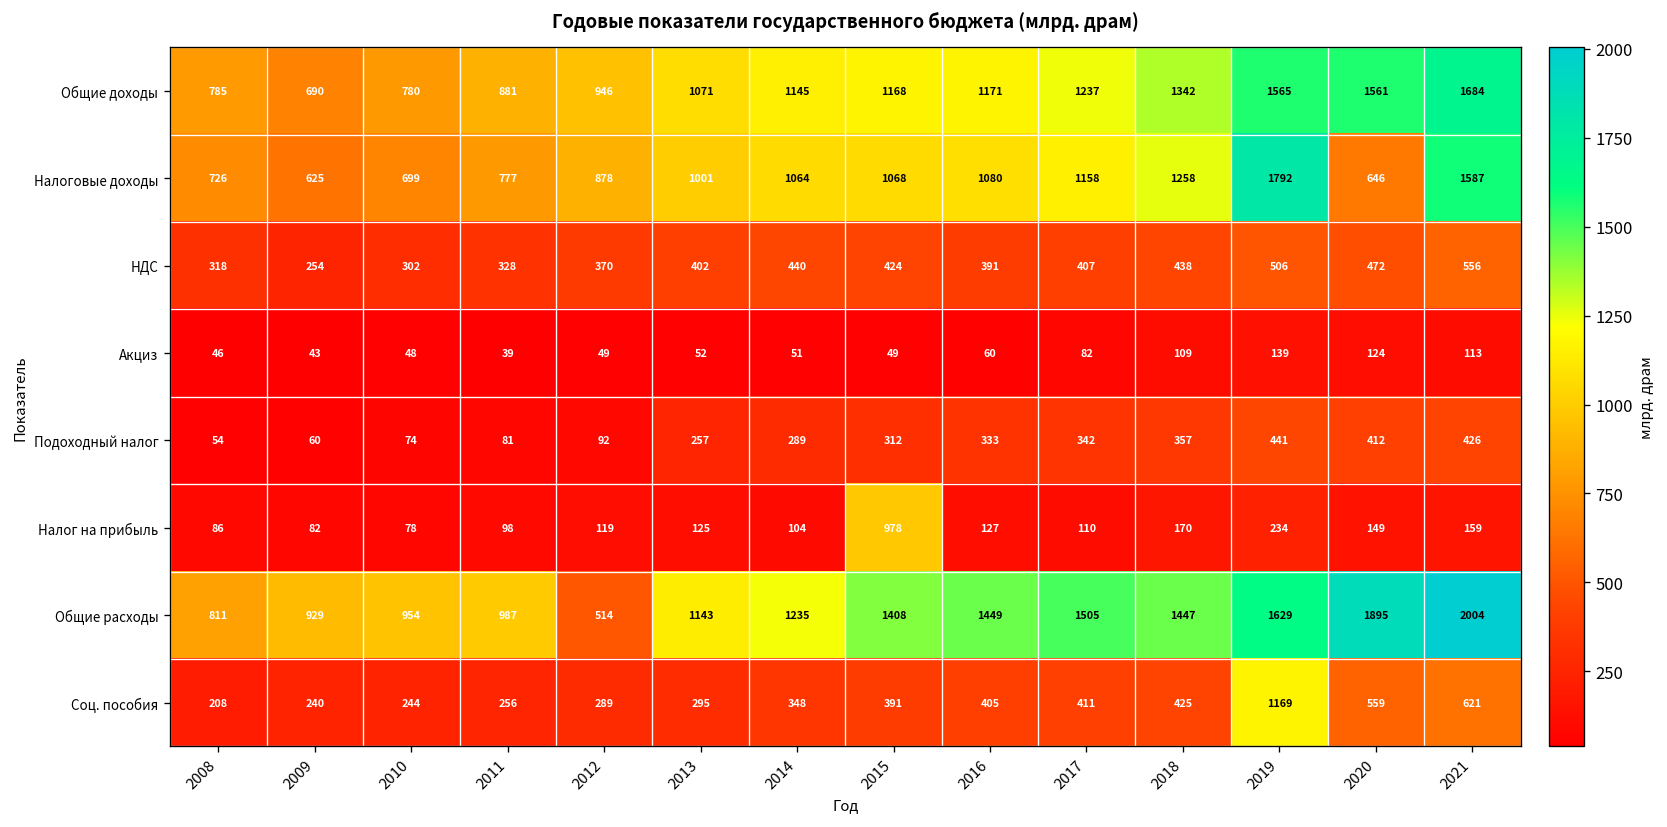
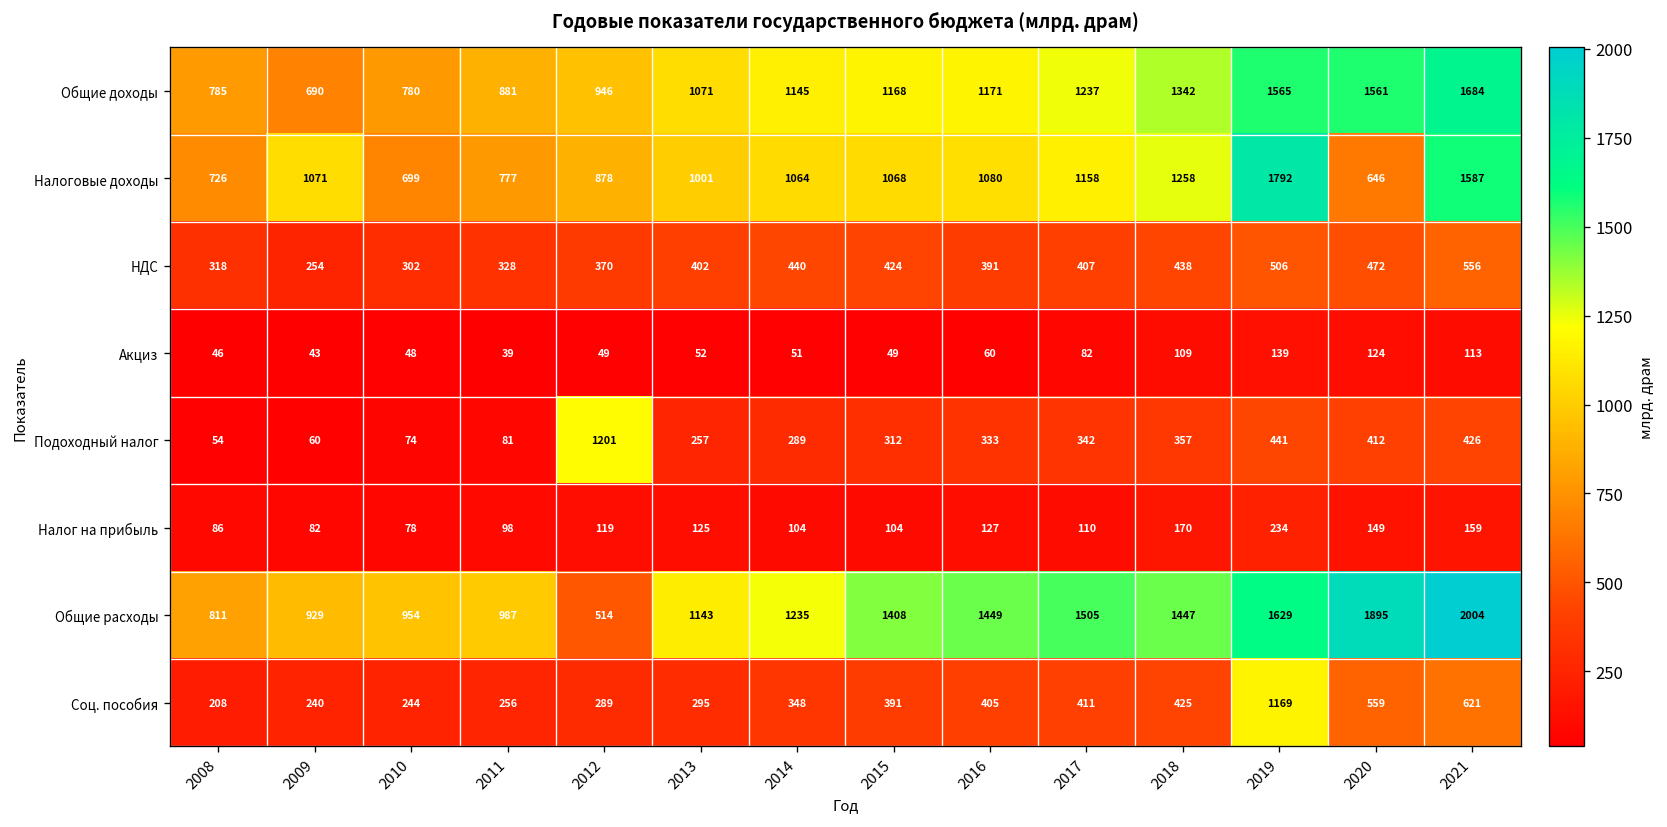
  {
    "Общие доходы": {
      "2008": 785,
      "2009": 690,
      "2010": 780,
      "2011": 881,
      "2012": 946,
      "2013": 1071,
      "2014": 1145,
      "2015": 1168,
      "2016": 1171,
      "2017": 1237,
      "2018": 1342,
      "2019": 1565,
      "2020": 1561,
      "2021": 1684
    },
    "Налоговые доходы": {
      "2008": 726,
-     "2009": 625,
+     "2009": 1071,
      "2010": 699,
      "2011": 777,
      "2012": 878,
      "2013": 1001,
      "2014": 1064,
      "2015": 1068,
      "2016": 1080,
      "2017": 1158,
      "2018": 1258,
      "2019": 1792,
      "2020": 646,
      "2021": 1587
    },
    "НДС": {
      "2008": 318,
      "2009": 254,
      "2010": 302,
      "2011": 328,
      "2012": 370,
      "2013": 402,
      "2014": 440,
      "2015": 424,
      "2016": 391,
      "2017": 407,
      "2018": 438,
      "2019": 506,
      "2020": 472,
      "2021": 556
    },
    "Акциз": {
      "2008": 46,
      "2009": 43,
      "2010": 48,
      "2011": 39,
      "2012": 49,
      "2013": 52,
      "2014": 51,
      "2015": 49,
      "2016": 60,
      "2017": 82,
      "2018": 109,
      "2019": 139,
      "2020": 124,
      "2021": 113
    },
    "Подоходный налог": {
      "2008": 54,
      "2009": 60,
      "2010": 74,
      "2011": 81,
-     "2012": 92,
+     "2012": 1201,
      "2013": 257,
      "2014": 289,
      "2015": 312,
      "2016": 333,
      "2017": 342,
      "2018": 357,
      "2019": 441,
      "2020": 412,
      "2021": 426
    },
    "Налог на прибыль": {
      "2008": 86,
      "2009": 82,
      "2010": 78,
      "2011": 98,
      "2012": 119,
      "2013": 125,
      "2014": 104,
-     "2015": 978,
+     "2015": 104,
      "2016": 127,
      "2017": 110,
      "2018": 170,
      "2019": 234,
      "2020": 149,
      "2021": 159
    },
    "Общие расходы": {
      "2008": 811,
      "2009": 929,
      "2010": 954,
      "2011": 987,
      "2012": 514,
      "2013": 1143,
      "2014": 1235,
      "2015": 1408,
      "2016": 1449,
      "2017": 1505,
      "2018": 1447,
      "2019": 1629,
      "2020": 1895,
      "2021": 2004
    },
    "Соц. пособия": {
      "2008": 208,
      "2009": 240,
      "2010": 244,
      "2011": 256,
      "2012": 289,
      "2013": 295,
      "2014": 348,
      "2015": 391,
      "2016": 405,
      "2017": 411,
      "2018": 425,
      "2019": 1169,
      "2020": 559,
      "2021": 621
    }
  }
